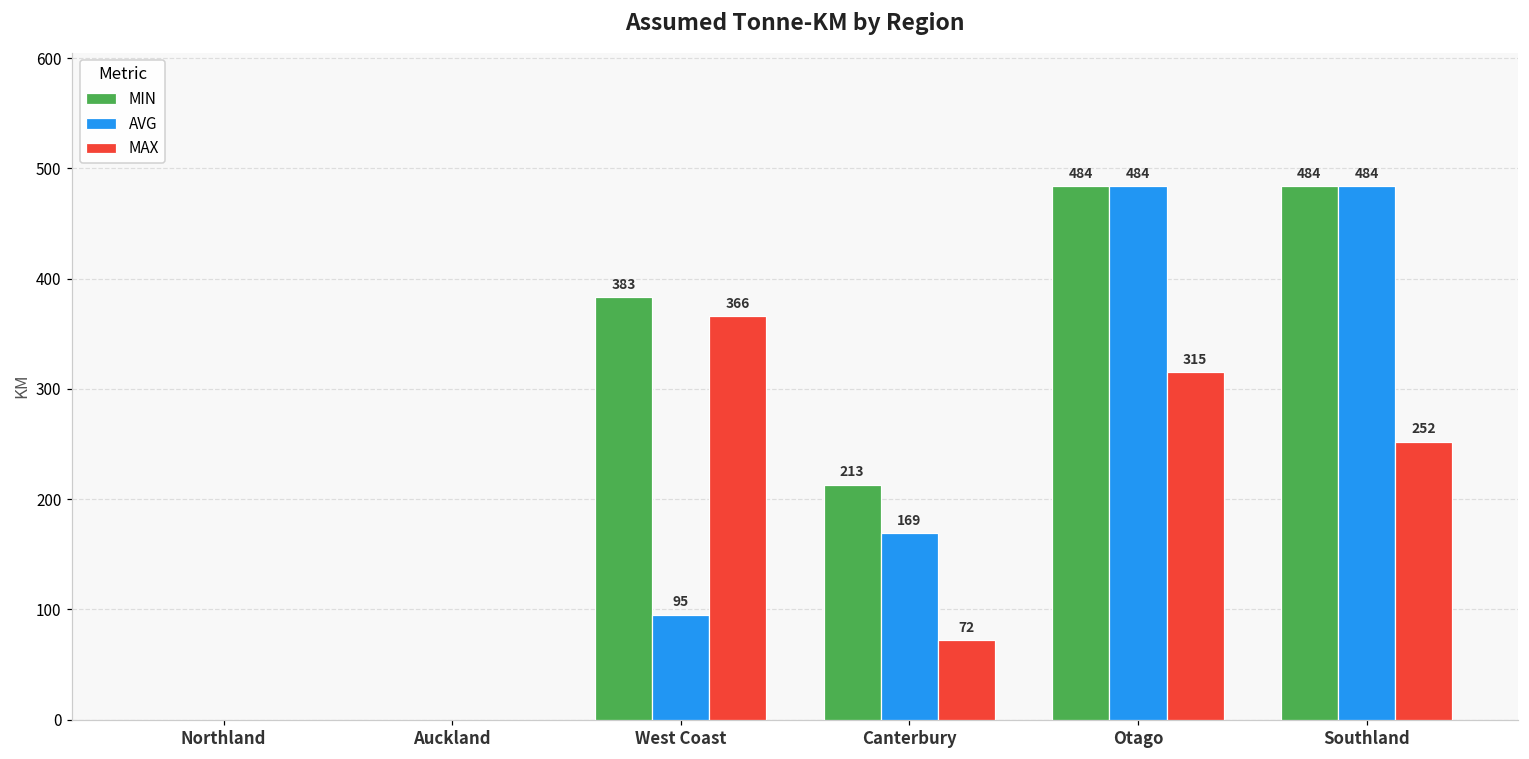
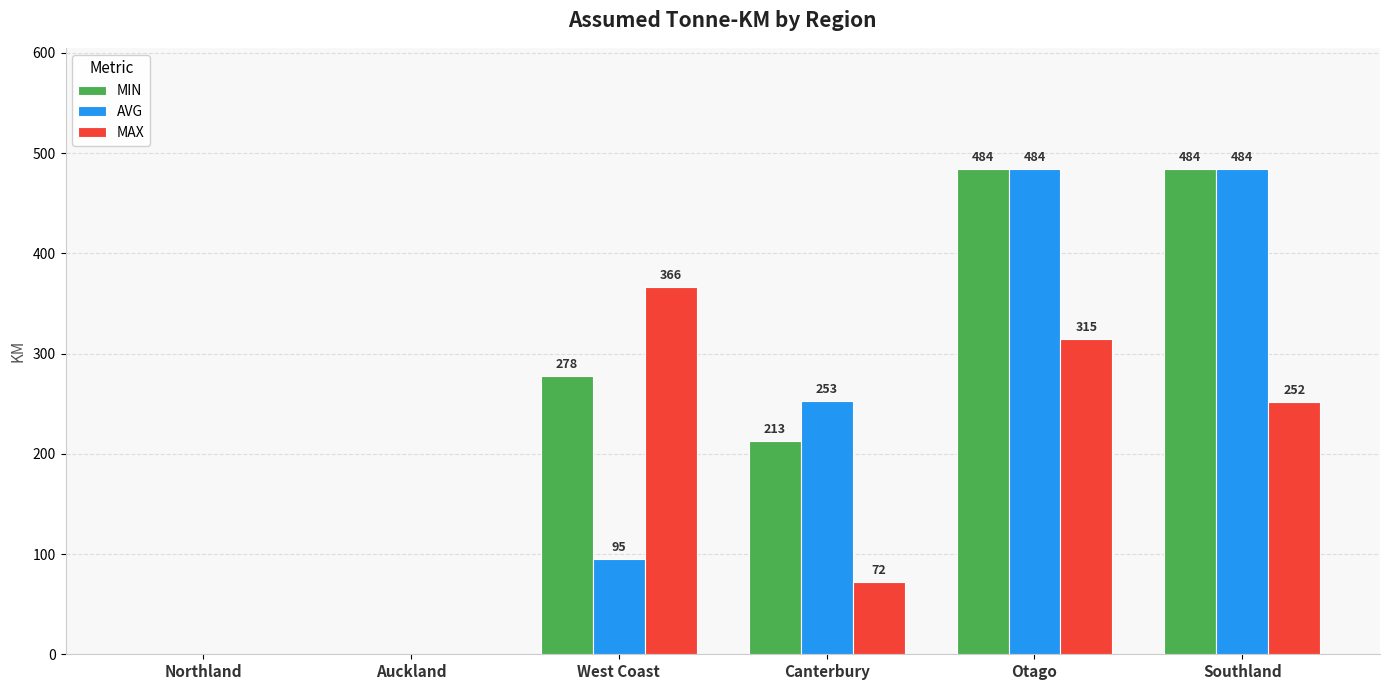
  {
    "MIN": {
-     "West Coast": 383,
+     "West Coast": 278,
      "Canterbury": 213,
      "Otago": 484,
      "Southland": 484
    },
    "AVG": {
      "West Coast": 95,
-     "Canterbury": 169,
+     "Canterbury": 253,
      "Otago": 484,
      "Southland": 484
    },
    "MAX": {
      "West Coast": 366,
      "Canterbury": 72,
      "Otago": 315,
      "Southland": 252
    }
  }
